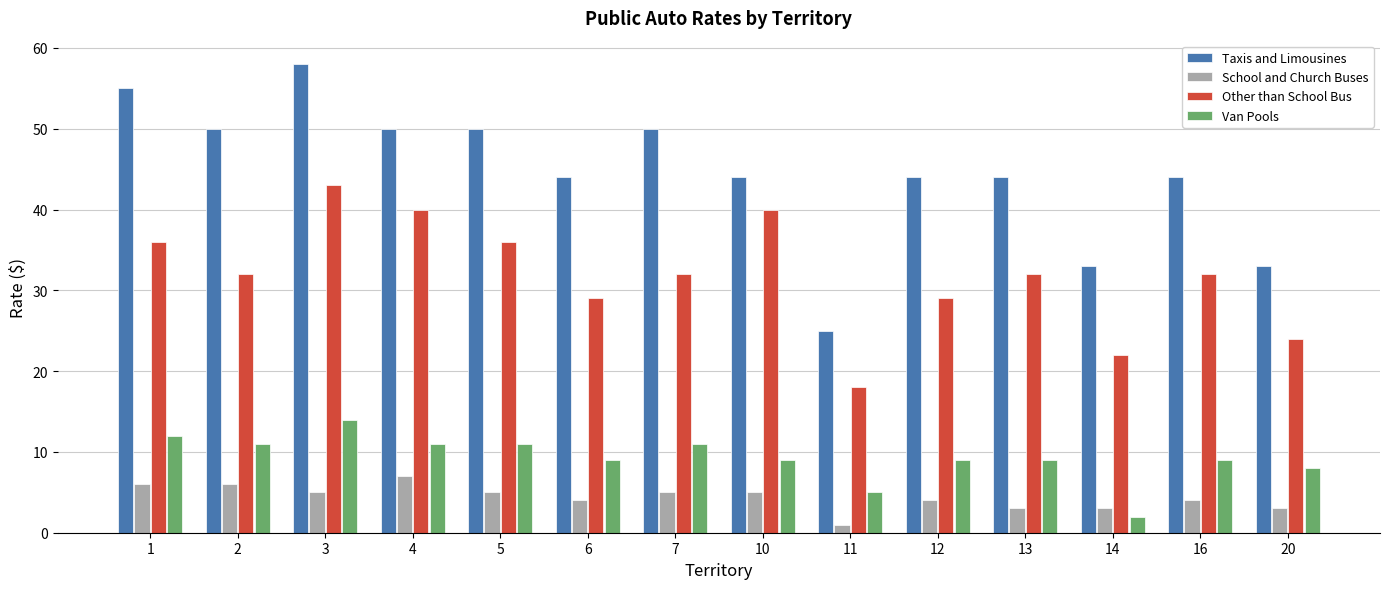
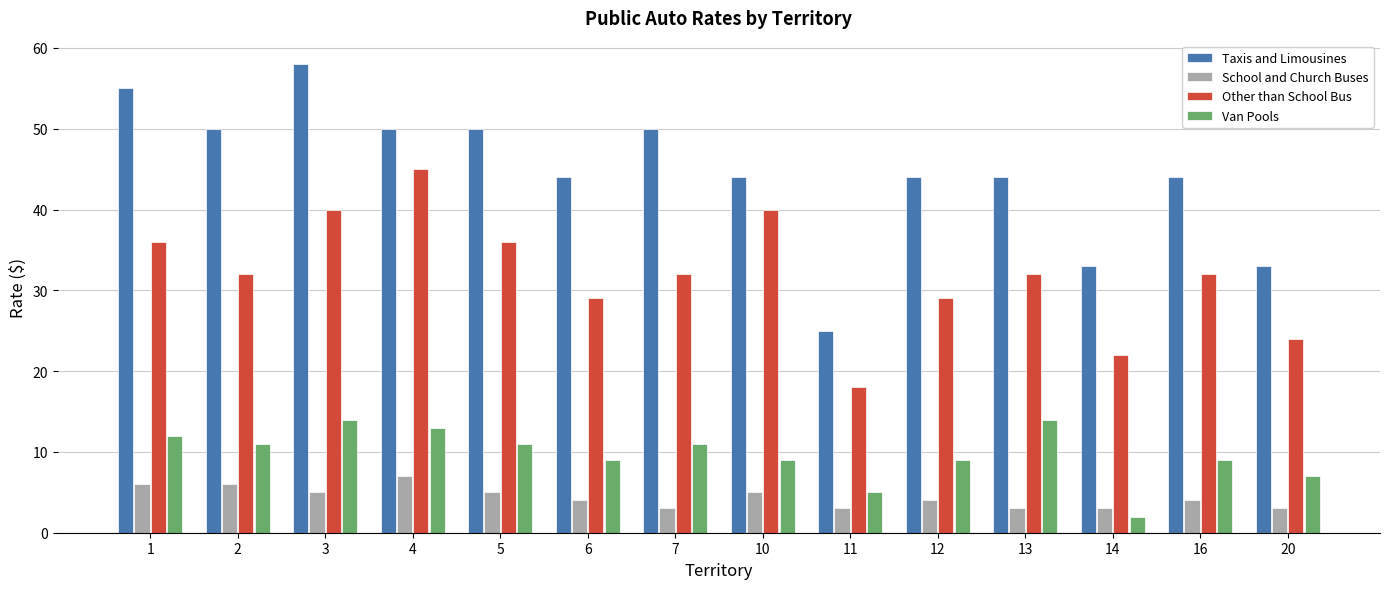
  {
    "Taxis and Limousines": {
      "1": 55,
      "2": 50,
      "3": 58,
      "4": 50,
      "5": 50,
      "6": 44,
      "7": 50,
      "10": 44,
      "11": 25,
      "12": 44,
      "13": 44,
      "14": 33,
      "16": 44,
      "20": 33
    },
    "School and Church Buses": {
      "1": 6,
      "2": 6,
      "3": 5,
      "4": 7,
      "5": 5,
      "6": 4,
-     "7": 5,
+     "7": 3,
      "10": 5,
-     "11": 1,
+     "11": 3,
      "12": 4,
      "13": 3,
      "14": 3,
      "16": 4,
      "20": 3
    },
    "Other than School Bus": {
      "1": 36,
      "2": 32,
-     "3": 43,
-     "4": 40,
+     "3": 40,
+     "4": 45,
      "5": 36,
      "6": 29,
      "7": 32,
      "10": 40,
      "11": 18,
      "12": 29,
      "13": 32,
      "14": 22,
      "16": 32,
      "20": 24
    },
    "Van Pools": {
      "1": 12,
      "2": 11,
      "3": 14,
-     "4": 11,
+     "4": 13,
      "5": 11,
      "6": 9,
      "7": 11,
      "10": 9,
      "11": 5,
      "12": 9,
-     "13": 9,
+     "13": 14,
      "14": 2,
      "16": 9,
-     "20": 8
+     "20": 7
    }
  }
